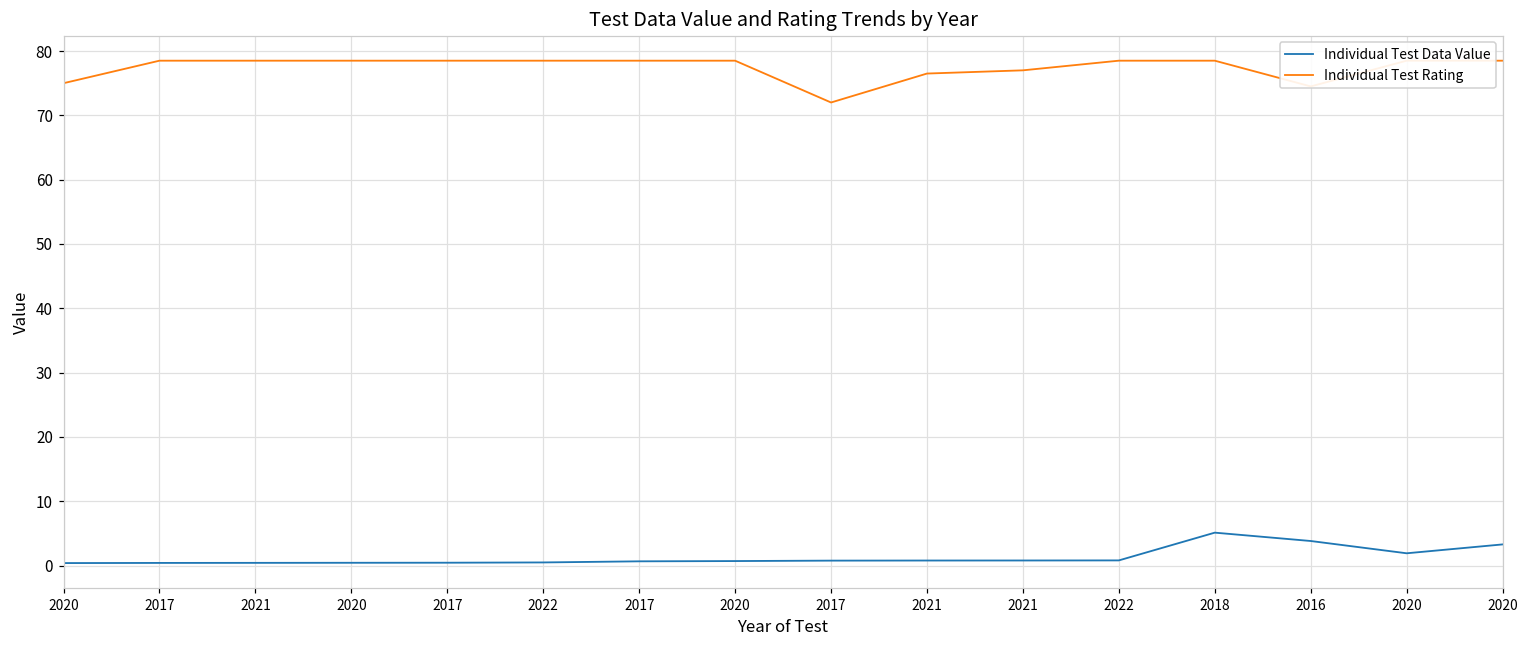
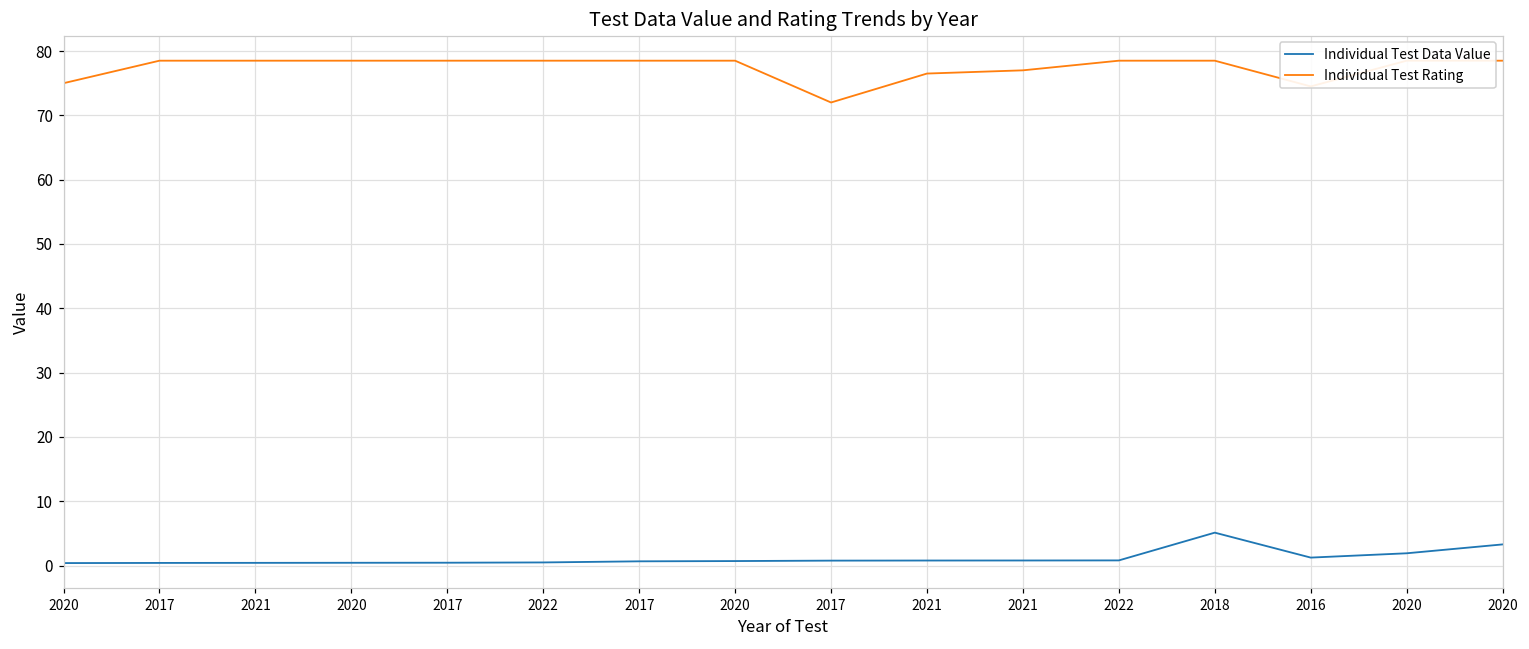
  {
    "Individual Test Data Value": {
      "2018": 5,
-     "2016": 4
+     "2016": 1
    },
    "Individual Test Rating": {
      "2018": 79
    }
  }
